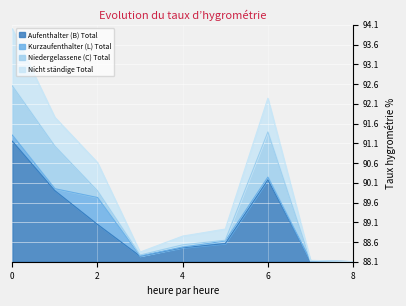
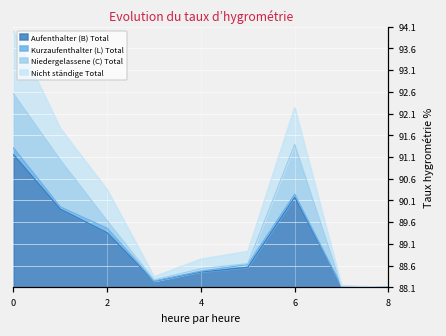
  {
    "Aufenthalter (B) Total": {
      "0": 91.2,
-     "2": 89.0,
+     "2": 89.4,
      "6": 90.2
    },
    "Kurzaufenthalter (L) Total": {
-     "2": 0.7
+     "2": 0.1
    }
  }
